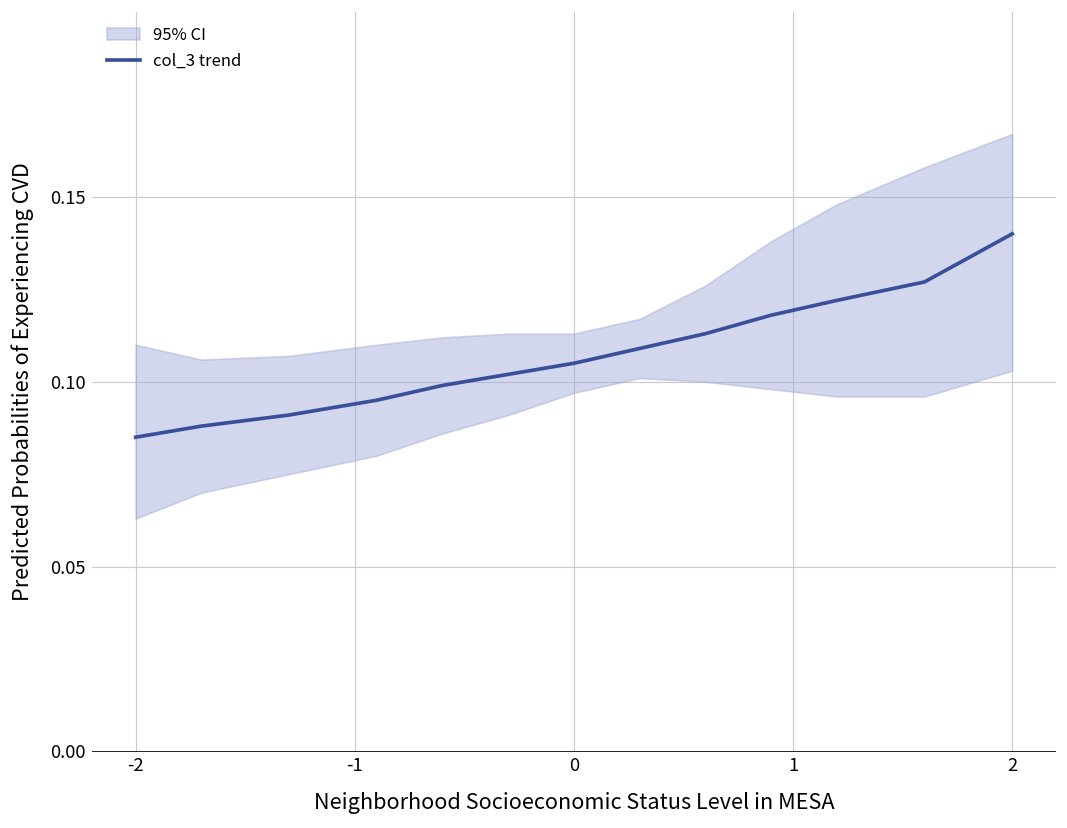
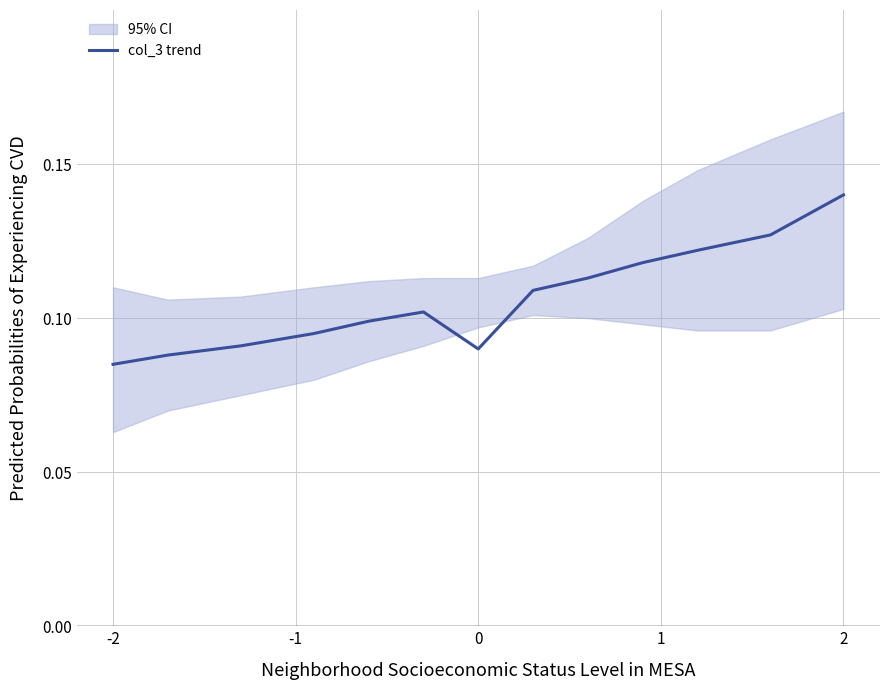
  {
    "col_3 trend": {
      "-2": 0.085,
-     "0": 0.105,
+     "0": 0.090,
      "2": 0.140
    }
  }
